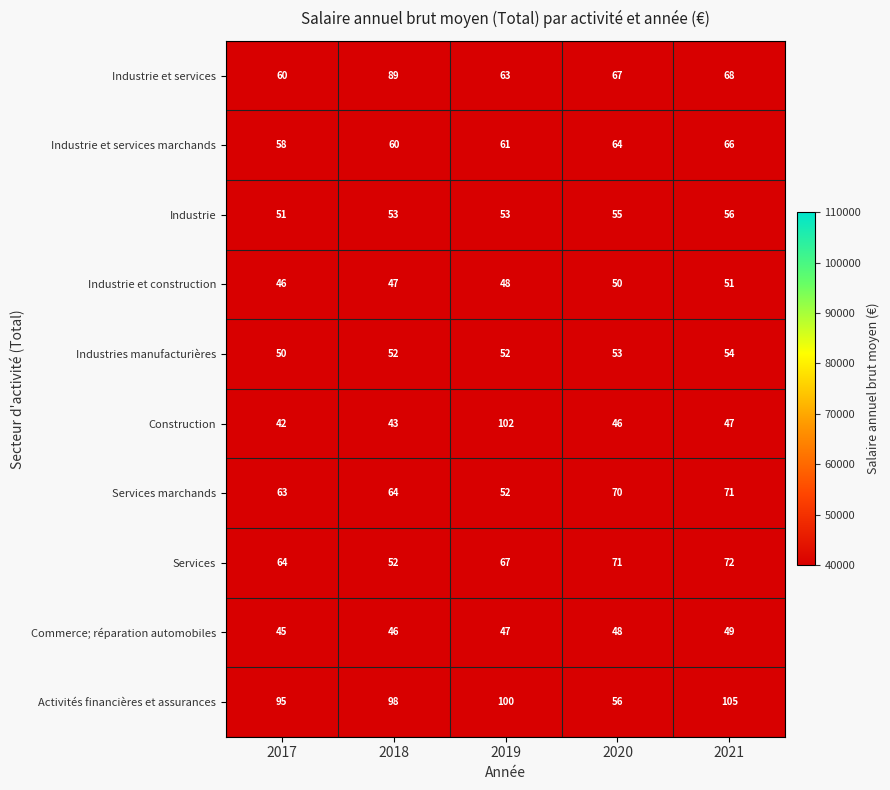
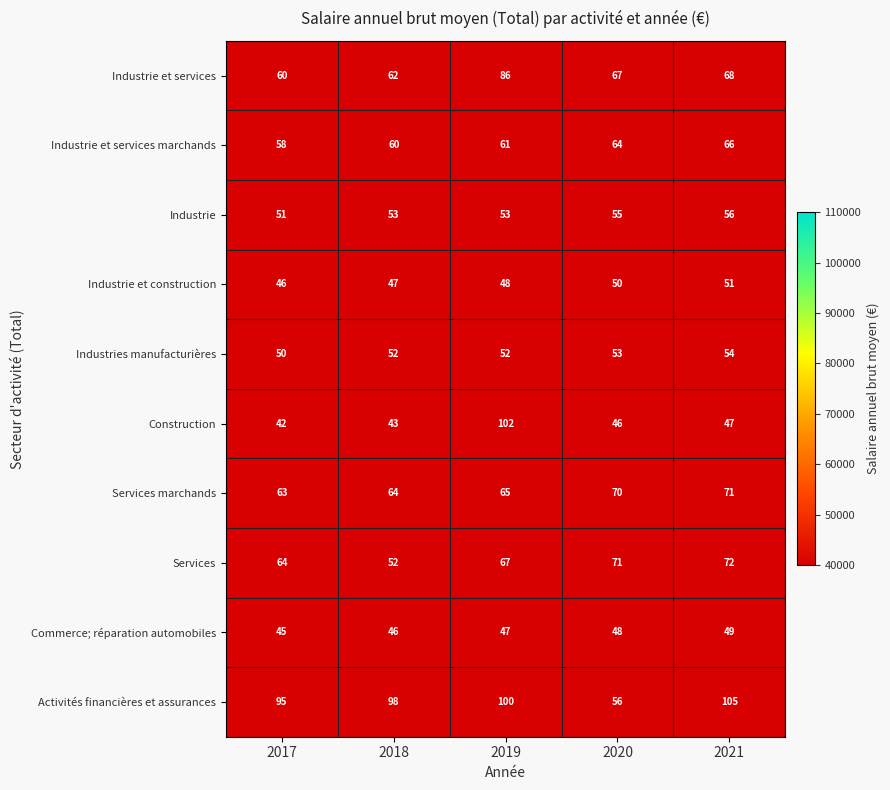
  {
    "Industrie et services": {
      "2017": 60,
-     "2018": 89,
-     "2019": 63,
+     "2018": 62,
+     "2019": 86,
      "2020": 67,
      "2021": 68
    },
    "Industrie et services marchands": {
      "2017": 58,
      "2018": 60,
      "2019": 61,
      "2020": 64,
      "2021": 66
    },
    "Industrie": {
      "2017": 51,
      "2018": 53,
      "2019": 53,
      "2020": 55,
      "2021": 56
    },
    "Industrie et construction": {
      "2017": 46,
      "2018": 47,
      "2019": 48,
      "2020": 50,
      "2021": 51
    },
    "Industries manufacturières": {
      "2017": 50,
      "2018": 52,
      "2019": 52,
      "2020": 53,
      "2021": 54
    },
    "Construction": {
      "2017": 42,
      "2018": 43,
      "2019": 102,
      "2020": 46,
      "2021": 47
    },
    "Services marchands": {
      "2017": 63,
      "2018": 64,
-     "2019": 52,
+     "2019": 65,
      "2020": 70,
      "2021": 71
    },
    "Services": {
      "2017": 64,
      "2018": 52,
      "2019": 67,
      "2020": 71,
      "2021": 72
    },
    "Commerce; réparation automobiles": {
      "2017": 45,
      "2018": 46,
      "2019": 47,
      "2020": 48,
      "2021": 49
    },
    "Activités financières et assurances": {
      "2017": 95,
      "2018": 98,
      "2019": 100,
      "2020": 56,
      "2021": 105
    }
  }
